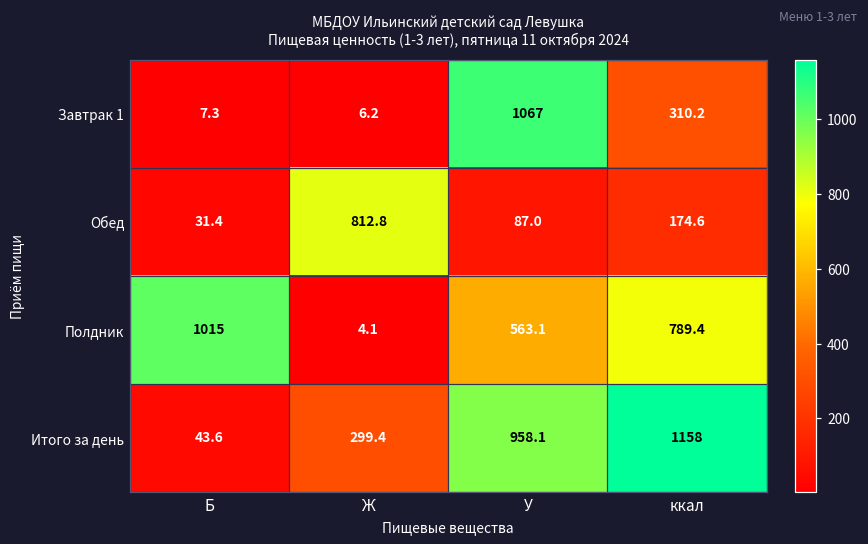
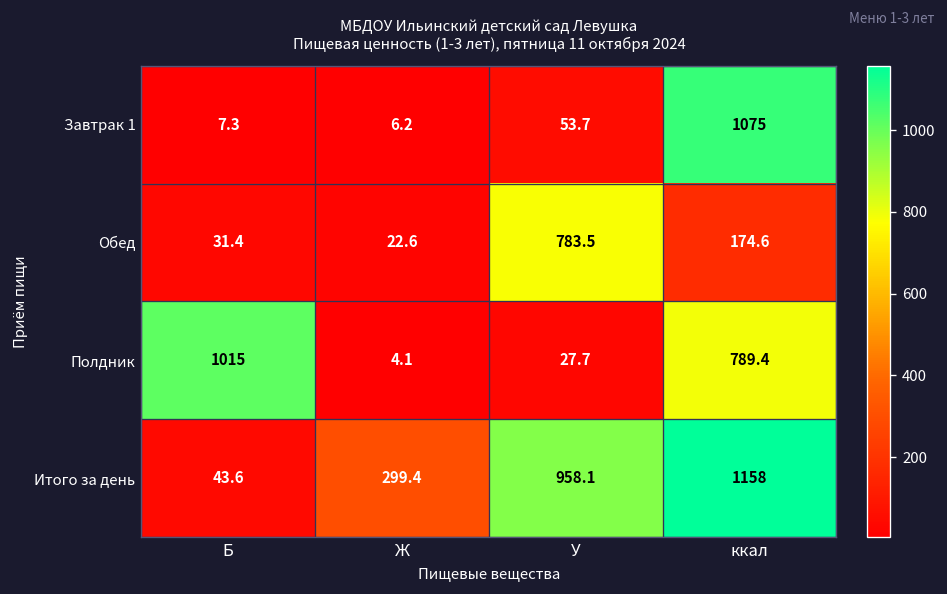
  {
    "Завтрак 1": {
      "Б": 7.3,
      "Ж": 6.2,
-     "У": 1067,
-     "ккал": 310.2
+     "У": 53.7,
+     "ккал": 1075
    },
    "Обед": {
      "Б": 31.4,
-     "Ж": 812.8,
-     "У": 87.0,
+     "Ж": 22.6,
+     "У": 783.5,
      "ккал": 174.6
    },
    "Полдник": {
      "Б": 1015,
      "Ж": 4.1,
-     "У": 563.1,
+     "У": 27.7,
      "ккал": 789.4
    },
    "Итого за день": {
      "Б": 43.6,
      "Ж": 299.4,
      "У": 958.1,
      "ккал": 1158
    }
  }
